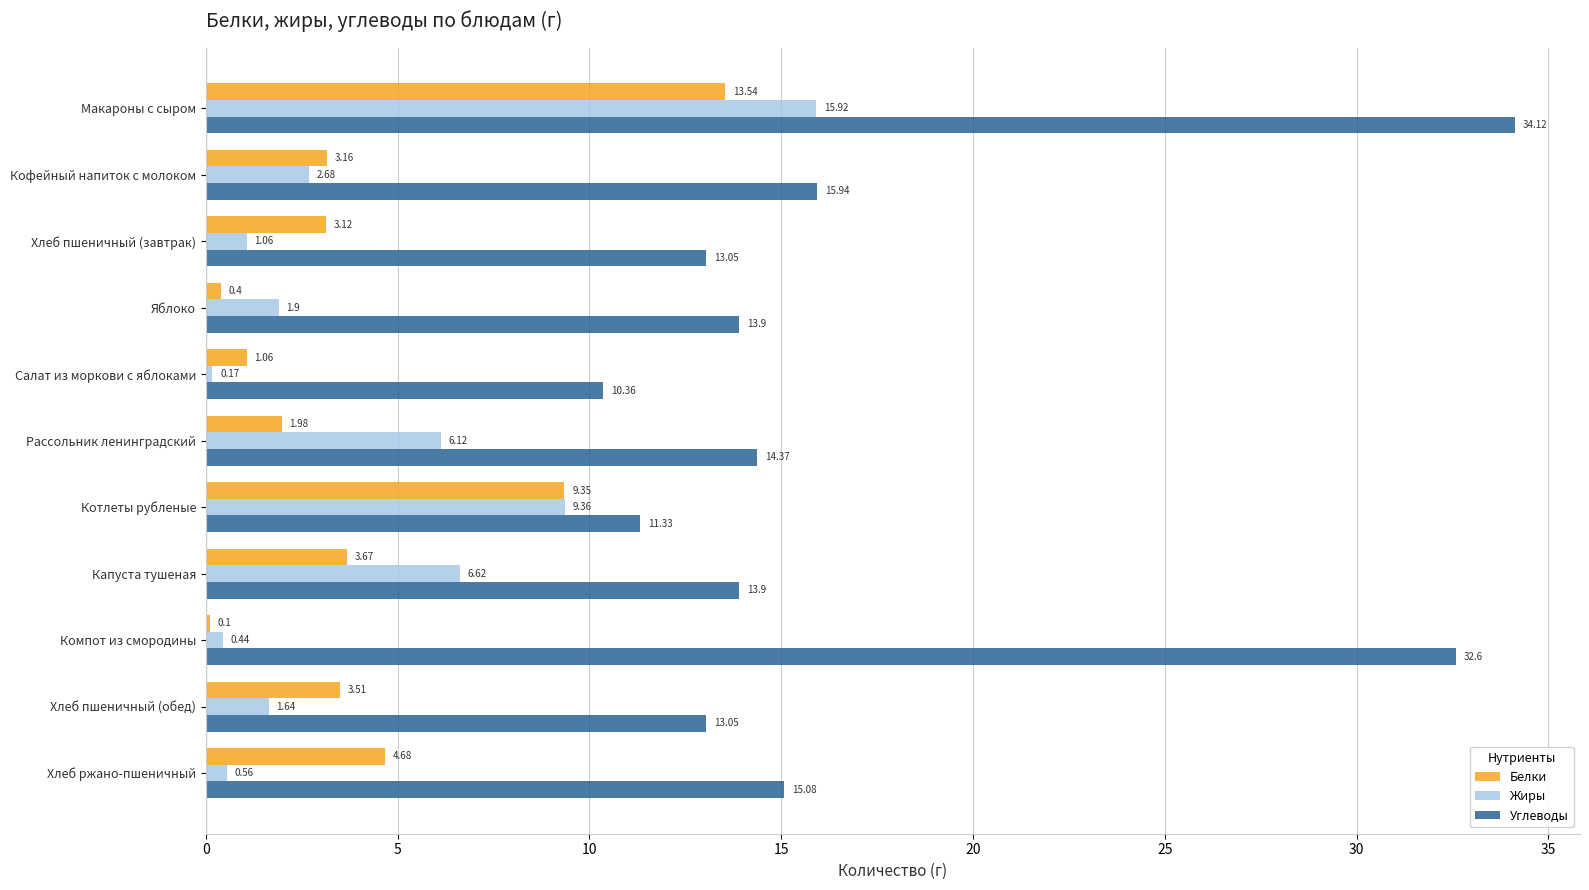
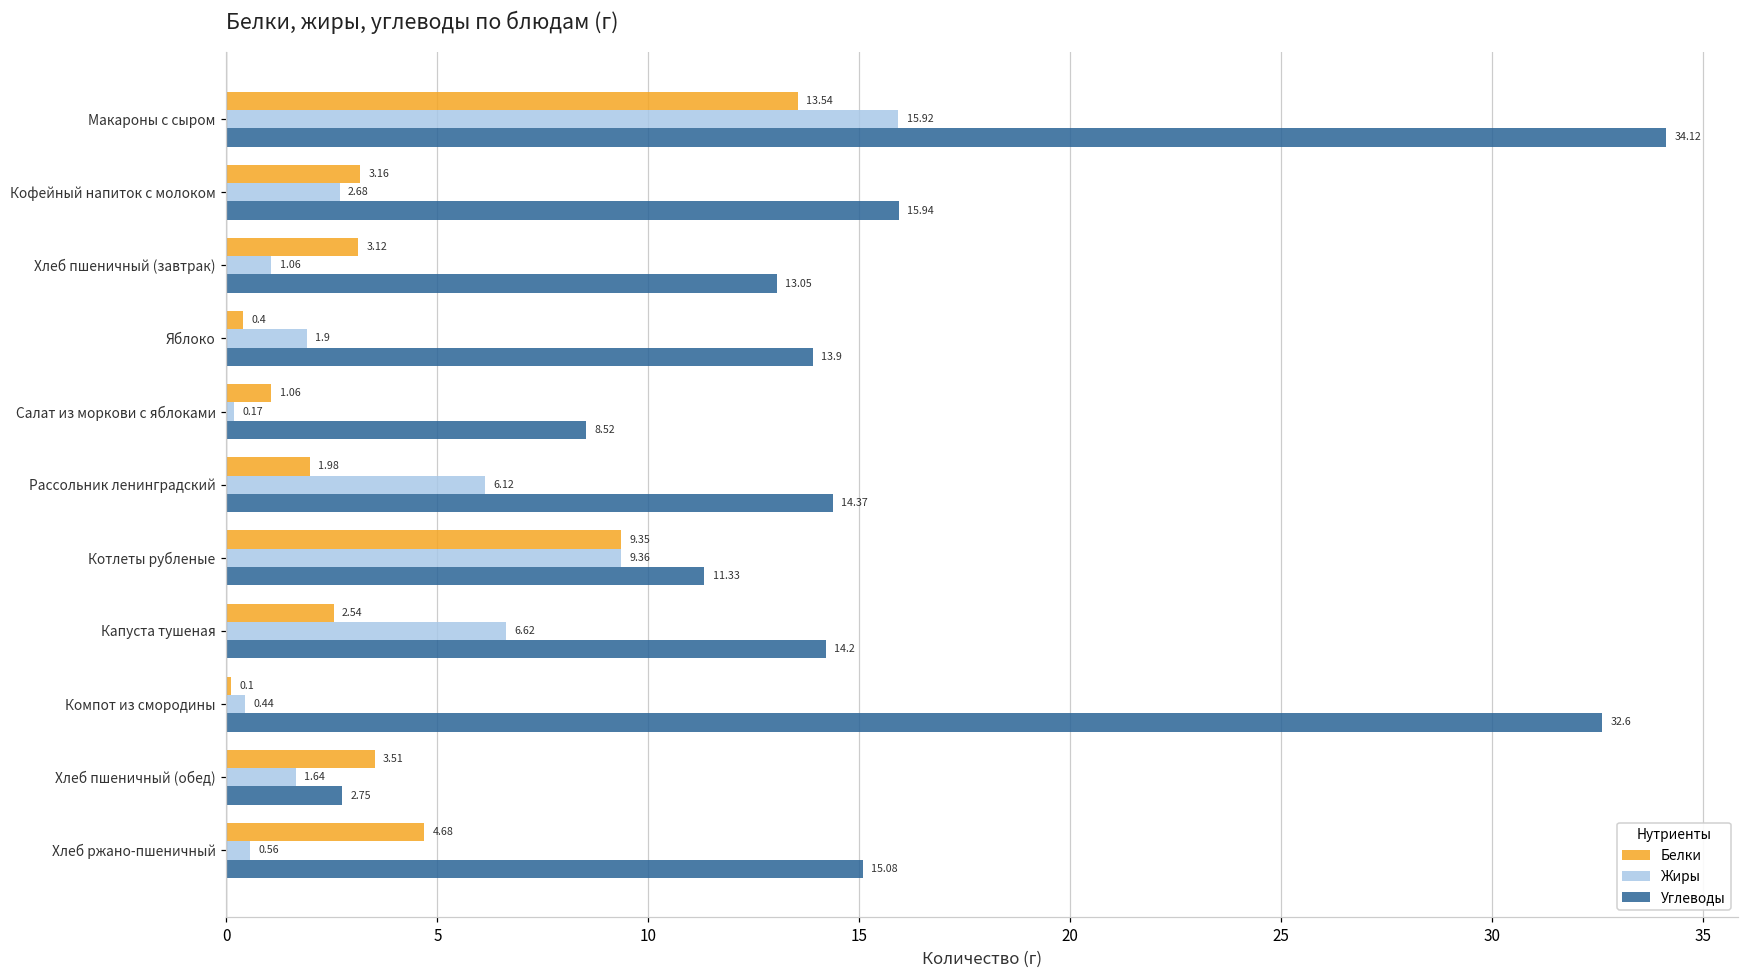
  {
    "Белки": {
      "Макароны с сыром": 13.54,
      "Кофейный напиток с молоком": 3.16,
      "Хлеб пшеничный (завтрак)": 3.12,
      "Яблоко": 0.4,
      "Салат из моркови с яблоками": 1.06,
      "Рассольник ленинградский": 1.98,
      "Котлеты рубленые": 9.35,
-     "Капуста тушеная": 3.67,
+     "Капуста тушеная": 2.54,
      "Компот из смородины": 0.1,
      "Хлеб пшеничный (обед)": 3.51,
      "Хлеб ржано-пшеничный": 4.68
    },
    "Жиры": {
      "Макароны с сыром": 15.92,
      "Кофейный напиток с молоком": 2.68,
      "Хлеб пшеничный (завтрак)": 1.06,
      "Яблоко": 1.9,
      "Салат из моркови с яблоками": 0.17,
      "Рассольник ленинградский": 6.12,
      "Котлеты рубленые": 9.36,
      "Капуста тушеная": 6.62,
      "Компот из смородины": 0.44,
      "Хлеб пшеничный (обед)": 1.64,
      "Хлеб ржано-пшеничный": 0.56
    },
    "Углеводы": {
      "Макароны с сыром": 34.12,
      "Кофейный напиток с молоком": 15.94,
      "Хлеб пшеничный (завтрак)": 13.05,
      "Яблоко": 13.9,
-     "Салат из моркови с яблоками": 10.36,
+     "Салат из моркови с яблоками": 8.52,
      "Рассольник ленинградский": 14.37,
      "Котлеты рубленые": 11.33,
-     "Капуста тушеная": 13.9,
+     "Капуста тушеная": 14.2,
      "Компот из смородины": 32.6,
-     "Хлеб пшеничный (обед)": 13.05,
+     "Хлеб пшеничный (обед)": 2.75,
      "Хлеб ржано-пшеничный": 15.08
    }
  }
